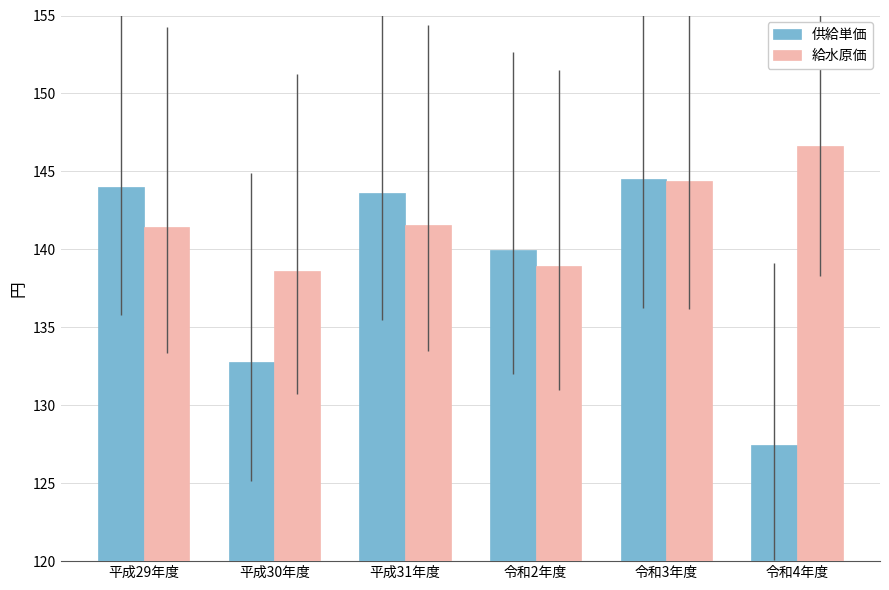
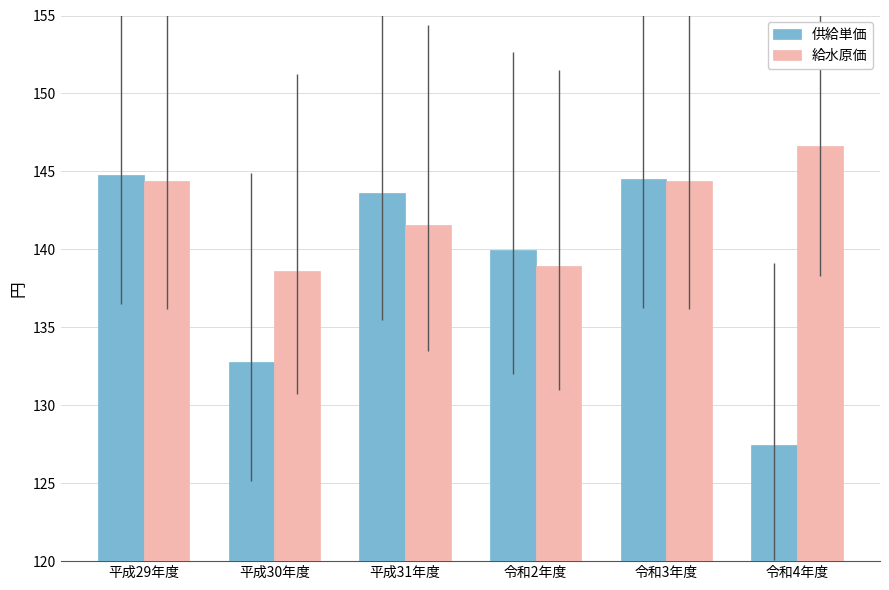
  {
    "供給単価": {
-     "平成29年度": 144.0,
+     "平成29年度": 144.7,
      "平成30年度": 132.8,
      "平成31年度": 143.6,
      "令和2年度": 140.0,
      "令和3年度": 144.5,
      "令和4年度": 127.4
    },
    "給水原価": {
-     "平成29年度": 141.4,
+     "平成29年度": 144.4,
      "平成30年度": 138.6,
      "平成31年度": 141.6,
      "令和2年度": 138.9,
      "令和3年度": 144.4,
      "令和4年度": 146.6
    }
  }
